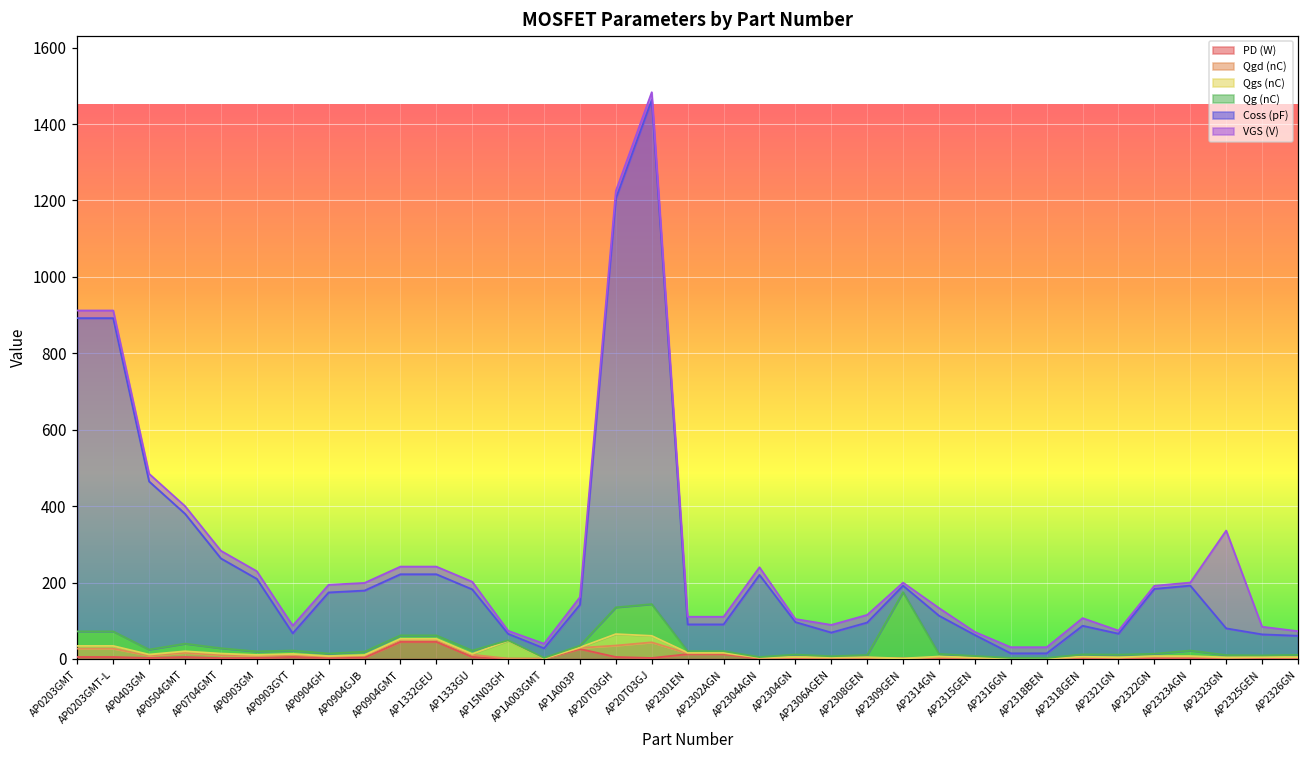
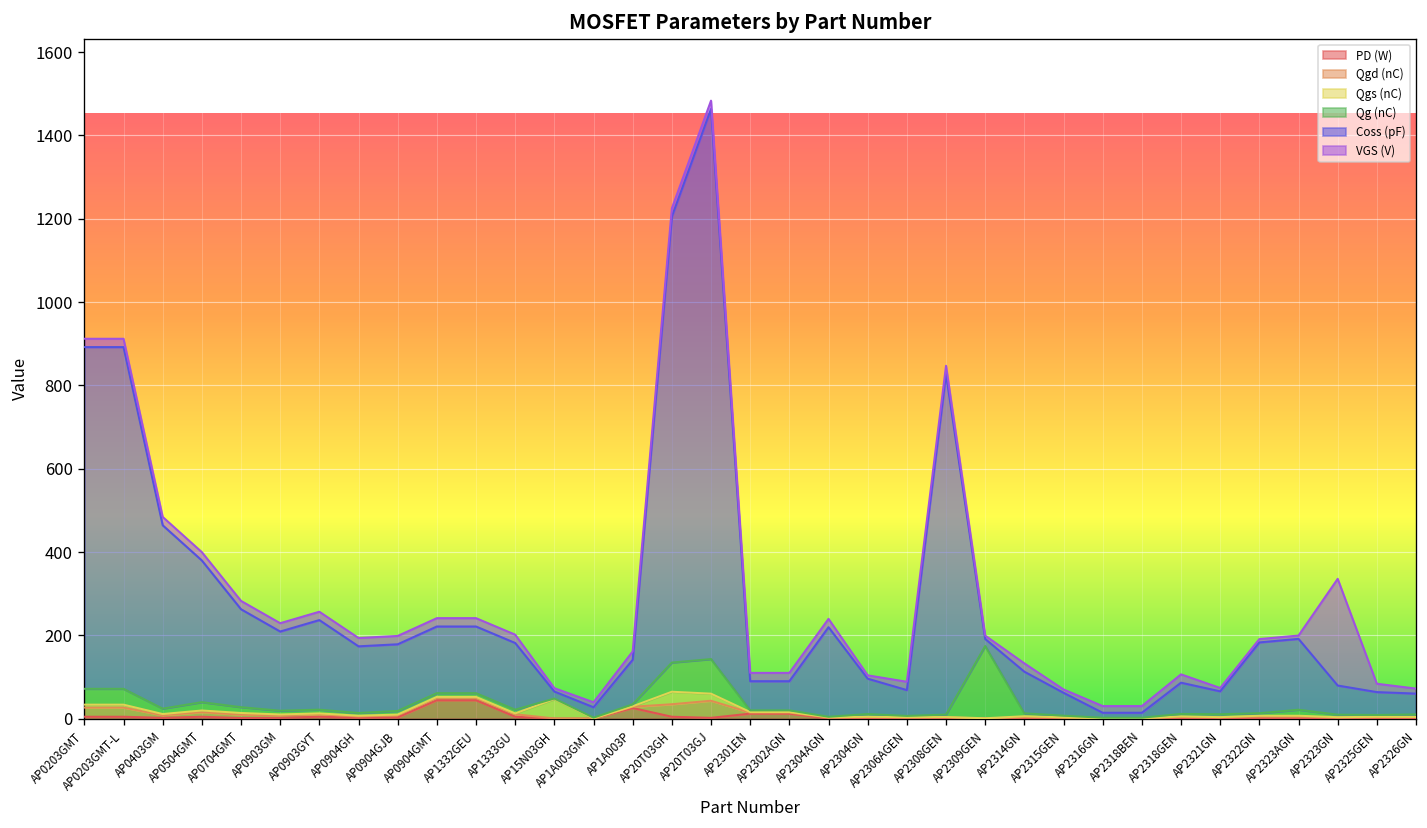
  {
    "Qgs (nC)": {
      "AP20T03GH": 30,
      "AP20T03GJ": 20
    },
    "Qg (nC)": {
      "AP0203GMT": 40,
      "AP0203GMT-L": 40,
      "AP0403GM": 10,
      "AP0504GMT": 20,
      "AP0704GMT": 10,
      "AP0903GM": 10,
      "AP0903GYT": 10,
      "AP0904GJB": 10,
      "AP0904GMT": 10,
      "AP1332GEU": 10,
      "AP1333GU": 10,
      "AP20T03GH": 70,
      "AP20T03GJ": 80,
      "AP2309GEN": 170,
      "AP2323AGN": 10
    },
    "Coss (pF)": {
      "AP0203GMT": 820,
      "AP0203GMT-L": 820,
      "AP0403GM": 440,
      "AP0504GMT": 340,
      "AP0704GMT": 240,
      "AP0903GM": 190,
-     "AP0903GYT": 50,
+     "AP0903GYT": 220,
      "AP0904GH": 160,
      "AP0904GJB": 160,
      "AP0904GMT": 160,
      "AP1332GEU": 160,
      "AP1333GU": 160,
      "AP15N03GH": 20,
      "AP1A003GMT": 30,
      "AP1A003P": 110,
      "AP20T03GH": 1070,
      "AP20T03GJ": 1320,
      "AP2301EN": 70,
      "AP2302AGN": 70,
      "AP2304AGN": 220,
      "AP2304GN": 90,
      "AP2306AGEN": 60,
-     "AP2308GEN": 90,
+     "AP2308GEN": 820,
      "AP2309GEN": 20,
      "AP2314GN": 100,
      "AP2315GEN": 60,
      "AP2316GN": 10,
      "AP2318BEN": 10,
      "AP2318GEN": 80,
      "AP2321GN": 60,
      "AP2322GN": 170,
      "AP2323AGN": 170,
      "AP2323GN": 70,
      "AP2325GEN": 60,
      "AP2326GN": 50
    },
    "VGS (V)": {
      "AP0203GMT": 20,
      "AP0203GMT-L": 20,
      "AP0403GM": 20,
      "AP0504GMT": 20,
      "AP0704GMT": 20,
      "AP0903GM": 20,
      "AP0903GYT": 20,
      "AP0904GH": 20,
      "AP0904GJB": 20,
      "AP0904GMT": 20,
      "AP1332GEU": 20,
      "AP1333GU": 20,
      "AP15N03GH": 10,
      "AP1A003GMT": 10,
      "AP1A003P": 20,
      "AP20T03GH": 20,
      "AP20T03GJ": 20,
      "AP2301EN": 20,
      "AP2302AGN": 20,
      "AP2304AGN": 20,
      "AP2304GN": 10,
      "AP2306AGEN": 20,
      "AP2308GEN": 20,
      "AP2309GEN": 10,
      "AP2314GN": 20,
      "AP2315GEN": 10,
      "AP2316GN": 20,
      "AP2318BEN": 20,
      "AP2318GEN": 20,
      "AP2321GN": 10,
      "AP2322GN": 10,
      "AP2323AGN": 10,
      "AP2323GN": 260,
      "AP2325GEN": 20,
      "AP2326GN": 10
    }
  }
